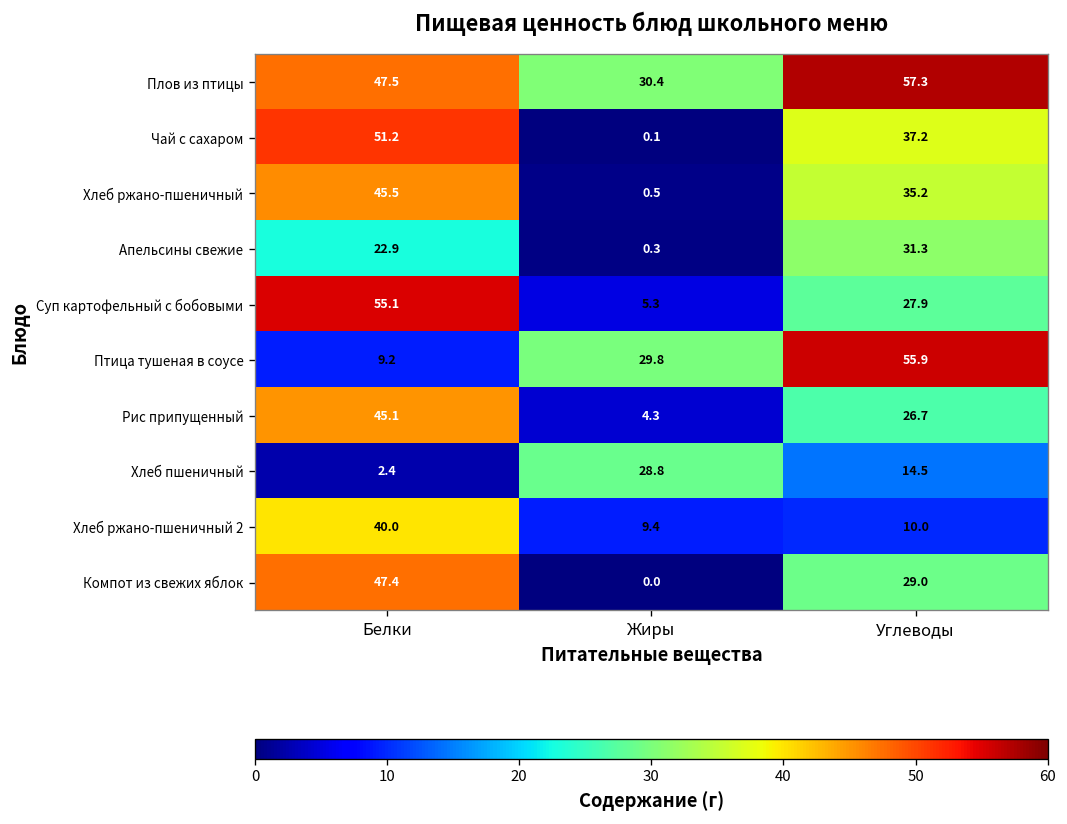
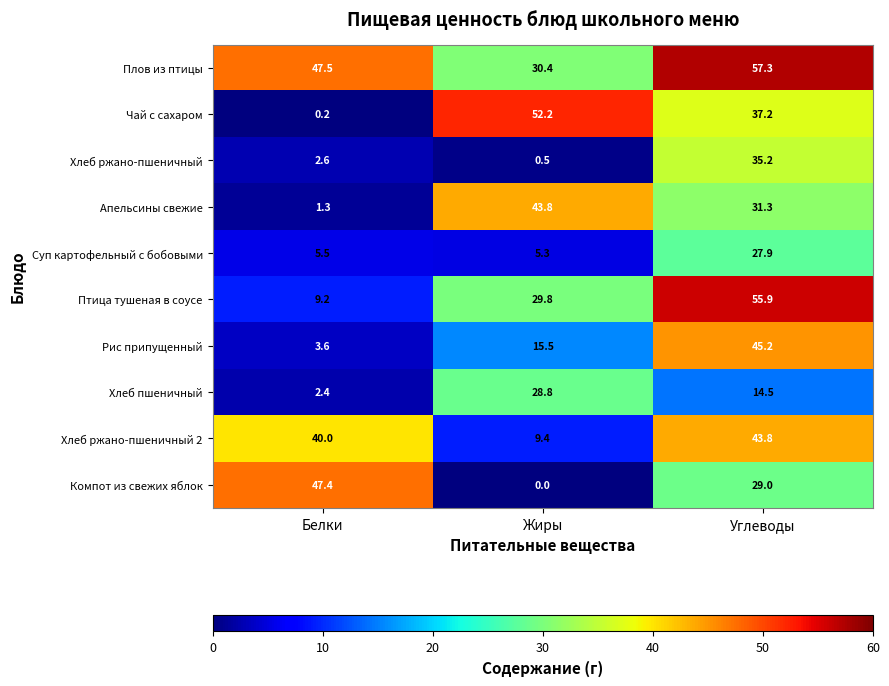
  {
    "Плов из птицы": {
      "Белки": 47.5,
      "Жиры": 30.4,
      "Углеводы": 57.3
    },
    "Чай с сахаром": {
-     "Белки": 51.2,
-     "Жиры": 0.1,
+     "Белки": 0.2,
+     "Жиры": 52.2,
      "Углеводы": 37.2
    },
    "Хлеб ржано-пшеничный": {
-     "Белки": 45.5,
+     "Белки": 2.6,
      "Жиры": 0.5,
      "Углеводы": 35.2
    },
    "Апельсины свежие": {
-     "Белки": 22.9,
-     "Жиры": 0.3,
+     "Белки": 1.3,
+     "Жиры": 43.8,
      "Углеводы": 31.3
    },
    "Суп картофельный с бобовыми": {
-     "Белки": 55.1,
+     "Белки": 5.5,
      "Жиры": 5.3,
      "Углеводы": 27.9
    },
    "Птица тушеная в соусе": {
      "Белки": 9.2,
      "Жиры": 29.8,
      "Углеводы": 55.9
    },
    "Рис припущенный": {
-     "Белки": 45.1,
-     "Жиры": 4.3,
-     "Углеводы": 26.7
+     "Белки": 3.6,
+     "Жиры": 15.5,
+     "Углеводы": 45.2
    },
    "Хлеб пшеничный": {
      "Белки": 2.4,
      "Жиры": 28.8,
      "Углеводы": 14.5
    },
    "Хлеб ржано-пшеничный 2": {
      "Белки": 40.0,
      "Жиры": 9.4,
-     "Углеводы": 10.0
+     "Углеводы": 43.8
    },
    "Компот из свежих яблок": {
      "Белки": 47.4,
      "Жиры": 0.0,
      "Углеводы": 29.0
    }
  }
